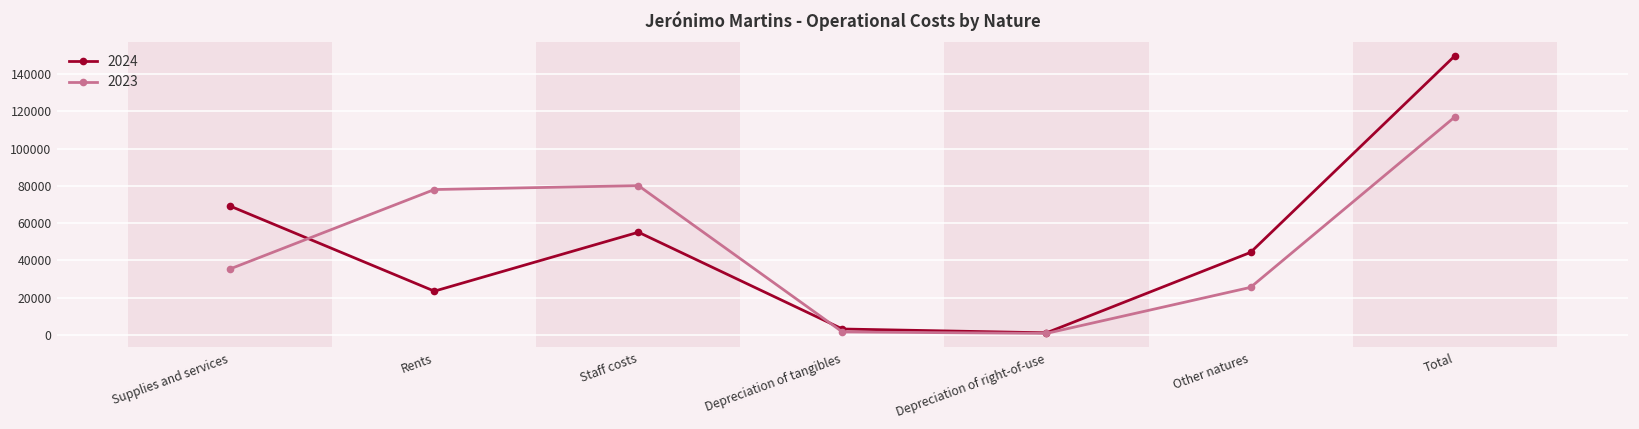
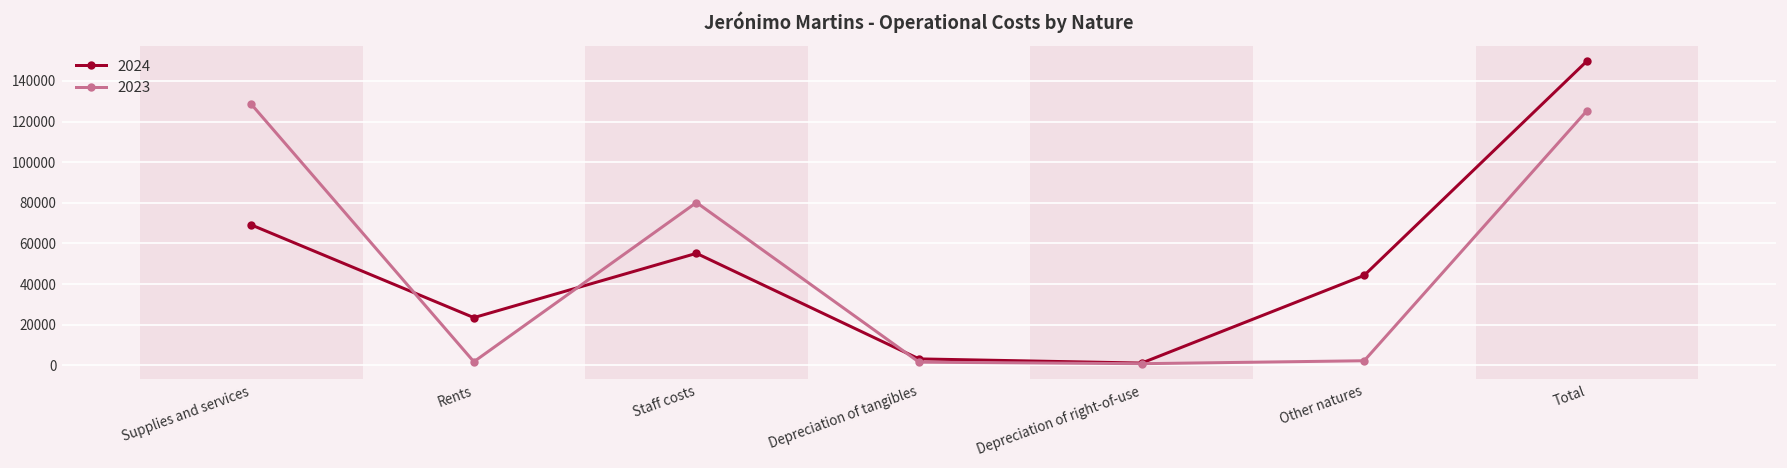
  {
    "2024": {
      "Supplies and services": 69000,
      "Rents": 23000,
      "Staff costs": 55000,
      "Depreciation of tangibles": 3000,
      "Other natures": 44000,
      "Total": 150000
    },
    "2023": {
-     "Supplies and services": 35000,
-     "Rents": 78000,
+     "Supplies and services": 129000,
+     "Rents": 2000,
      "Staff costs": 80000,
      "Depreciation of tangibles": 2000,
-     "Other natures": 25000,
-     "Total": 117000
+     "Other natures": 2000,
+     "Total": 125000
    }
  }
